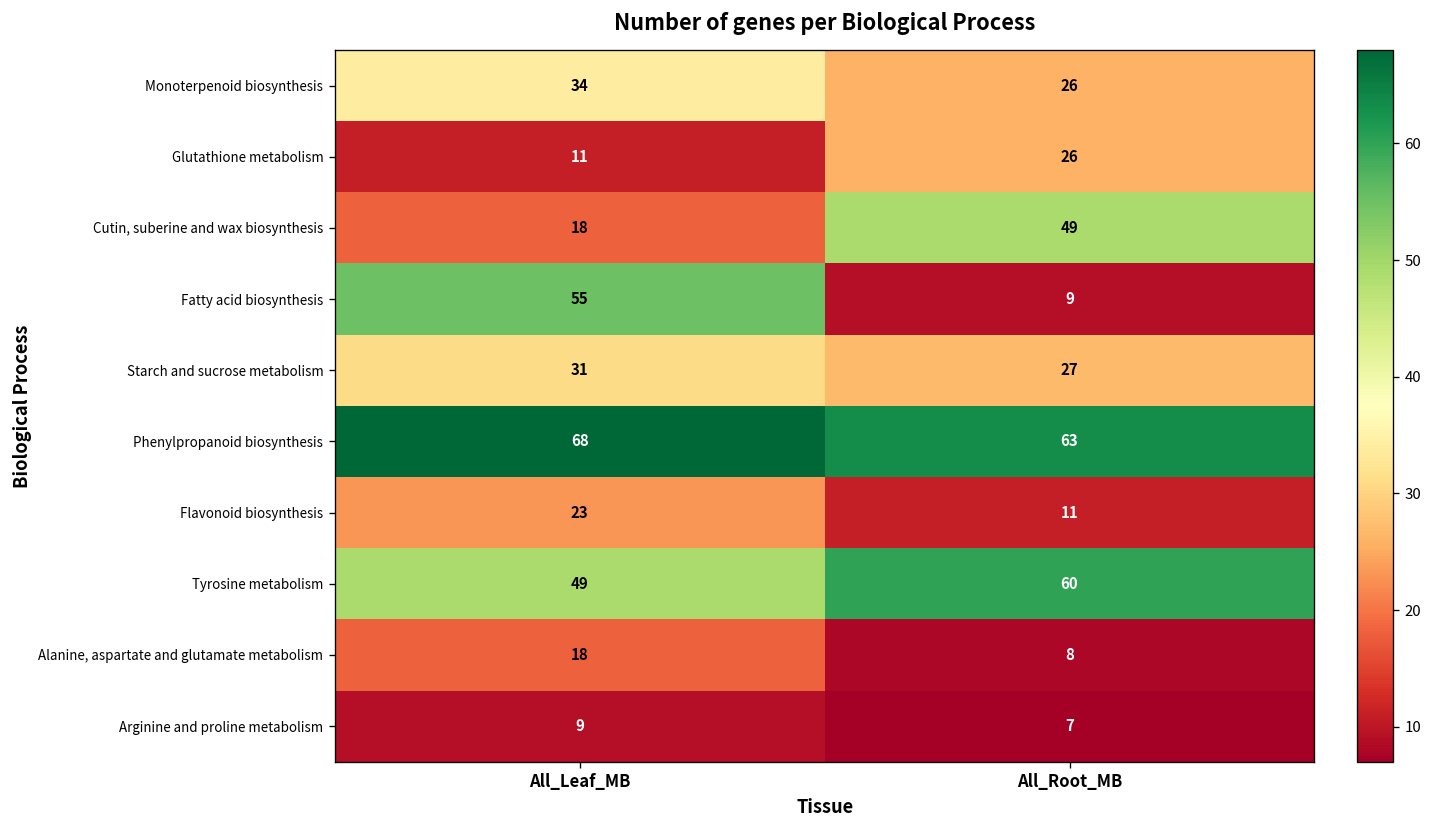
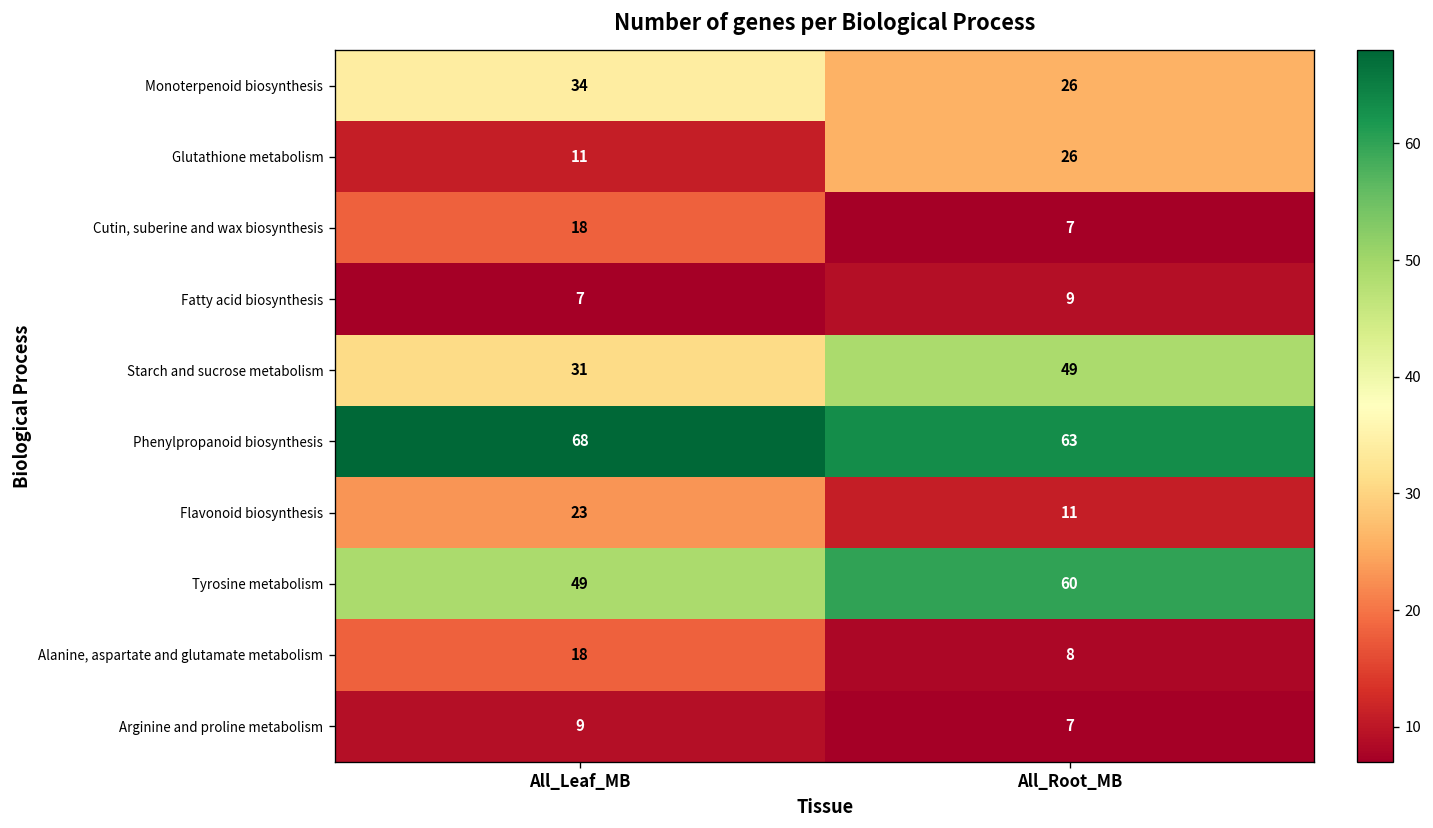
  {
    "Monoterpenoid biosynthesis": {
      "All_Leaf_MB": 34,
      "All_Root_MB": 26
    },
    "Glutathione metabolism": {
      "All_Leaf_MB": 11,
      "All_Root_MB": 26
    },
    "Cutin, suberine and wax biosynthesis": {
      "All_Leaf_MB": 18,
-     "All_Root_MB": 49
+     "All_Root_MB": 7
    },
    "Fatty acid biosynthesis": {
-     "All_Leaf_MB": 55,
+     "All_Leaf_MB": 7,
      "All_Root_MB": 9
    },
    "Starch and sucrose metabolism": {
      "All_Leaf_MB": 31,
-     "All_Root_MB": 27
+     "All_Root_MB": 49
    },
    "Phenylpropanoid biosynthesis": {
      "All_Leaf_MB": 68,
      "All_Root_MB": 63
    },
    "Flavonoid biosynthesis": {
      "All_Leaf_MB": 23,
      "All_Root_MB": 11
    },
    "Tyrosine metabolism": {
      "All_Leaf_MB": 49,
      "All_Root_MB": 60
    },
    "Alanine, aspartate and glutamate metabolism": {
      "All_Leaf_MB": 18,
      "All_Root_MB": 8
    },
    "Arginine and proline metabolism": {
      "All_Leaf_MB": 9,
      "All_Root_MB": 7
    }
  }
